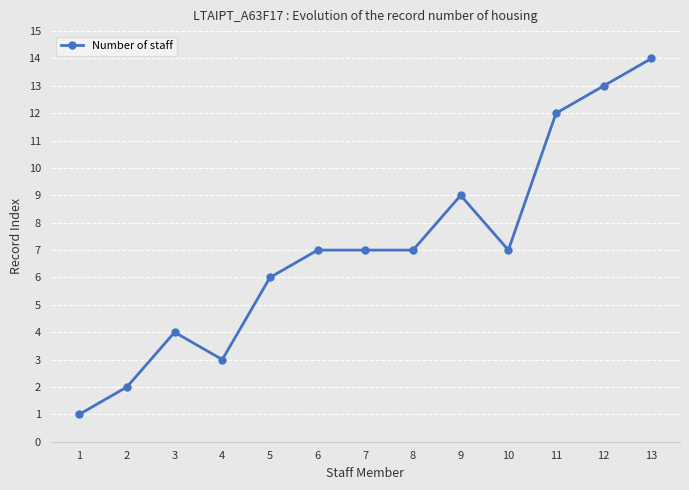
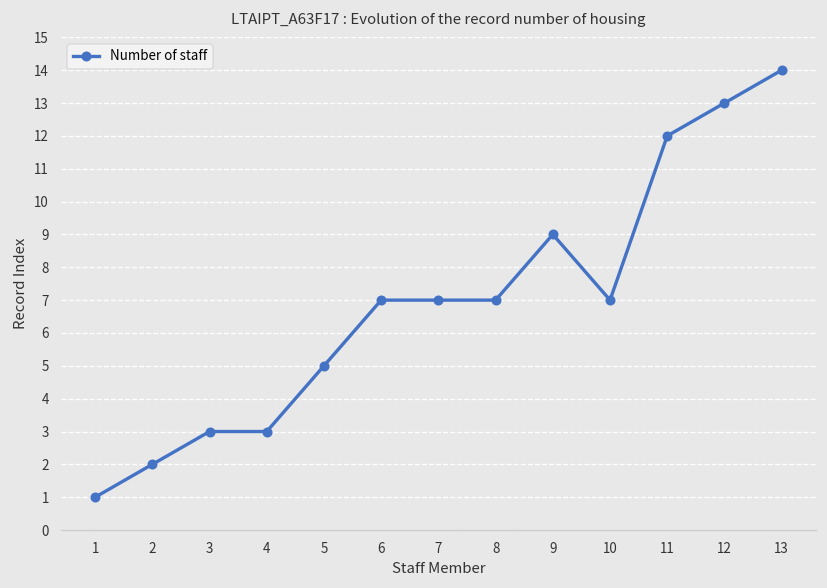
  {
    "1": 1,
    "2": 2,
-   "3": 4,
+   "3": 3,
    "4": 3,
-   "5": 6,
+   "5": 5,
    "6": 7,
    "7": 7,
    "8": 7,
    "9": 9,
    "10": 7,
    "11": 12,
    "12": 13,
    "13": 14
  }
